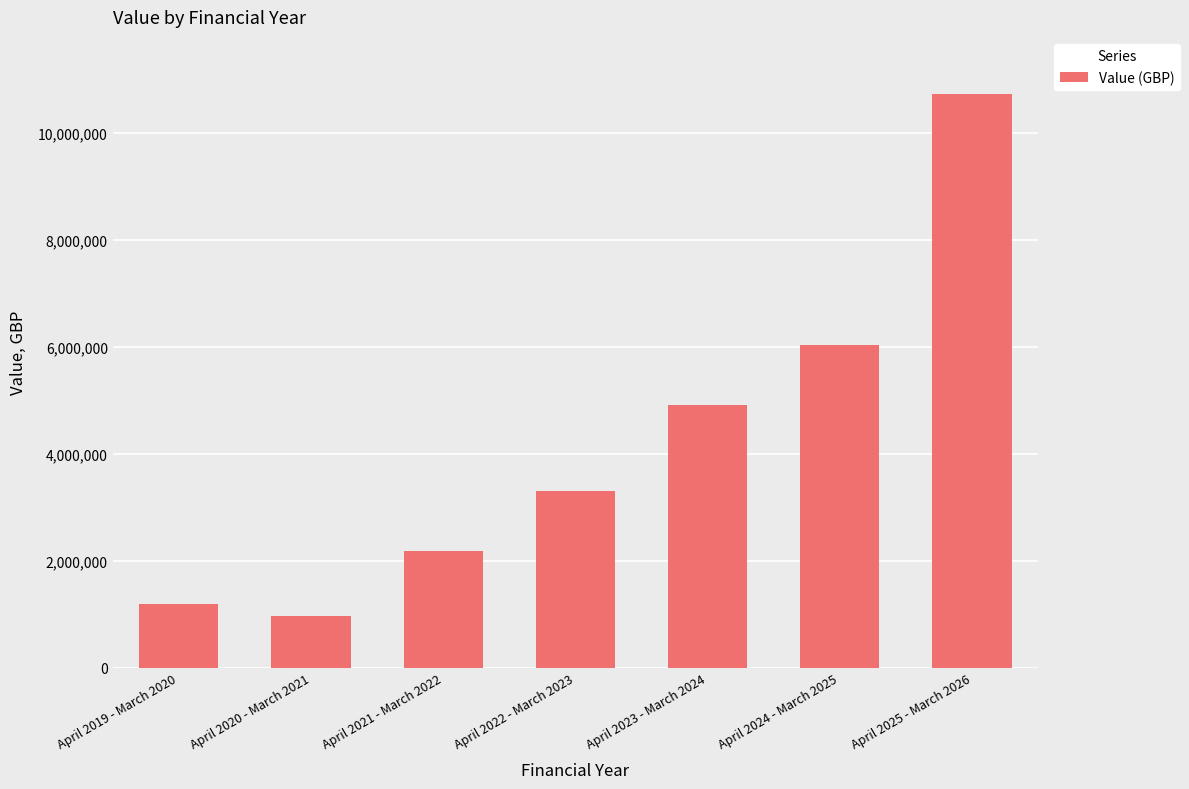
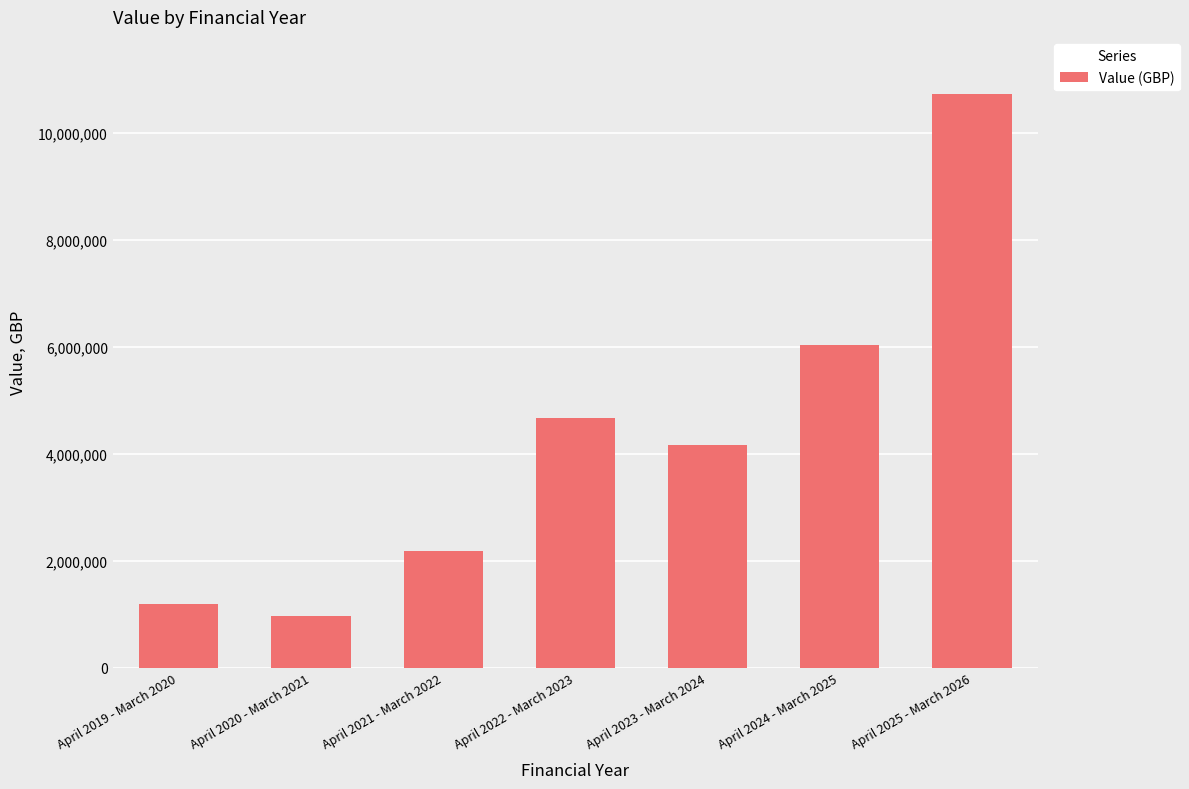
  {
    "April 2019 - March 2020": "1,200,000",
    "April 2020 - March 2021": "1,000,000",
    "April 2021 - March 2022": "2,200,000",
-   "April 2022 - March 2023": "3,300,000",
-   "April 2023 - March 2024": "4,900,000",
+   "April 2022 - March 2023": "4,700,000",
+   "April 2023 - March 2024": "4,200,000",
    "April 2024 - March 2025": "6,000,000",
    "April 2025 - March 2026": "10,700,000"
  }
